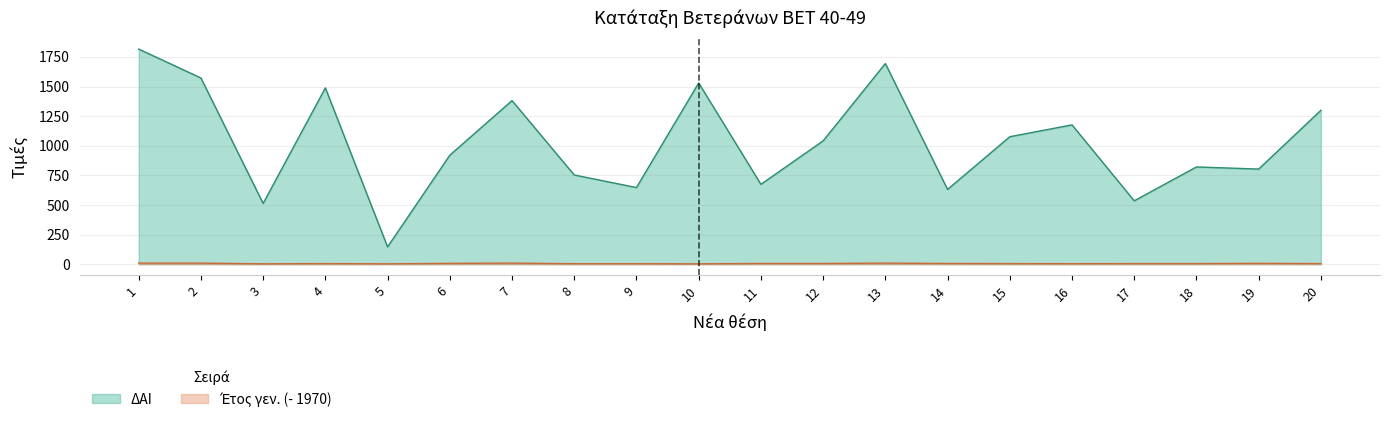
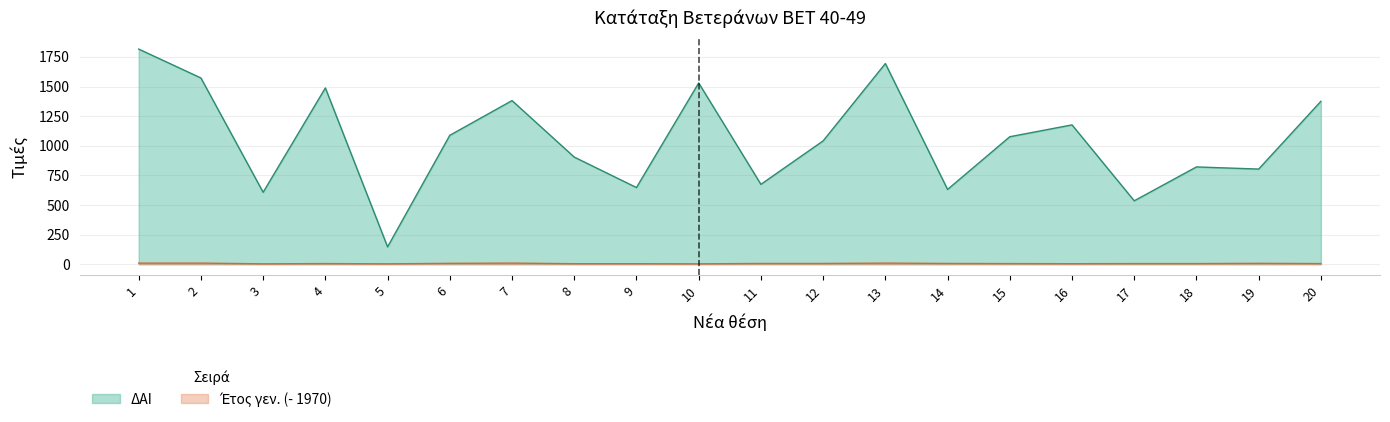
  {
    "ΔΑΙ": {
      "1": 1820,
      "2": 1570,
-     "3": 510,
+     "3": 610,
      "4": 1490,
      "5": 150,
-     "6": 920,
+     "6": 1090,
      "7": 1380,
-     "8": 750,
+     "8": 900,
      "9": 650,
      "10": 1530,
      "11": 670,
      "12": 1040,
      "13": 1690,
      "14": 630,
      "15": 1080,
      "16": 1180,
      "17": 540,
      "18": 820,
      "19": 800,
-     "20": 1300
+     "20": 1380
    },
    "Έτος γεν. (- 1970)": {
      "1": 10,
      "2": 10,
      "3": 0,
      "4": 10,
      "5": 0,
      "6": 10,
      "7": 10,
      "8": 0,
      "9": 0,
      "10": 0,
      "11": 10,
      "12": 10,
      "13": 10,
      "14": 10,
      "15": 10,
      "16": 0,
      "17": 10,
      "18": 10,
      "19": 10,
      "20": 10
    }
  }
